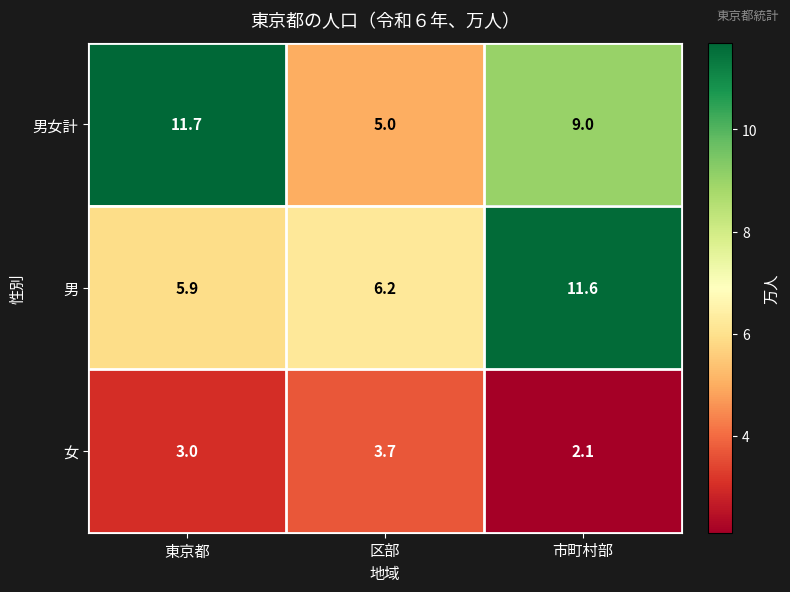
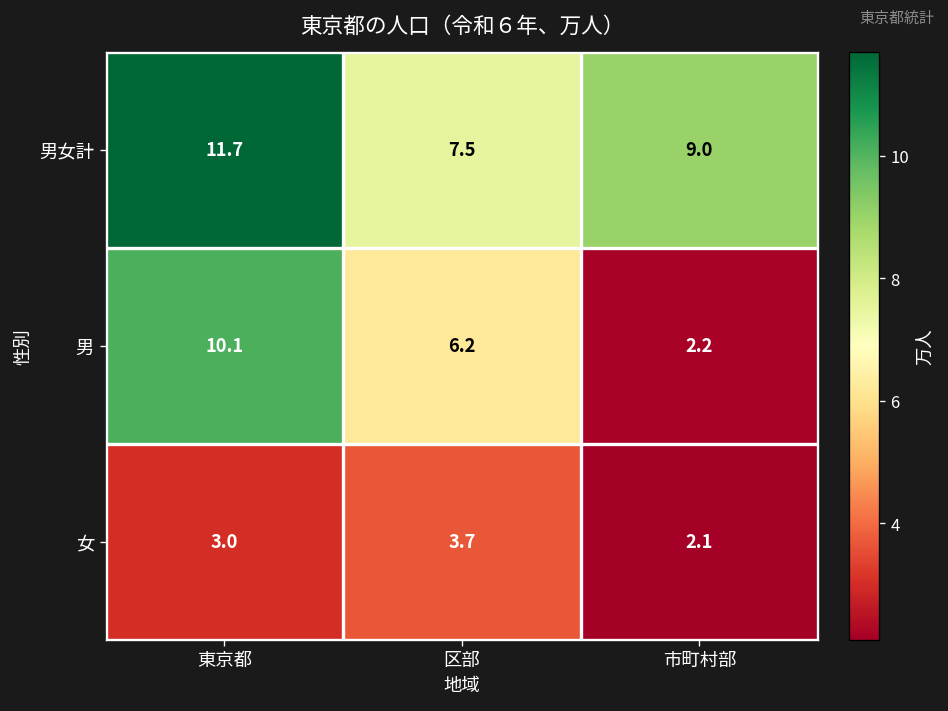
  {
    "男女計": {
      "東京都": 11.7,
-     "区部": 5.0,
+     "区部": 7.5,
      "市町村部": 9.0
    },
    "男": {
-     "東京都": 5.9,
+     "東京都": 10.1,
      "区部": 6.2,
-     "市町村部": 11.6
+     "市町村部": 2.2
    },
    "女": {
      "東京都": 3.0,
      "区部": 3.7,
      "市町村部": 2.1
    }
  }
